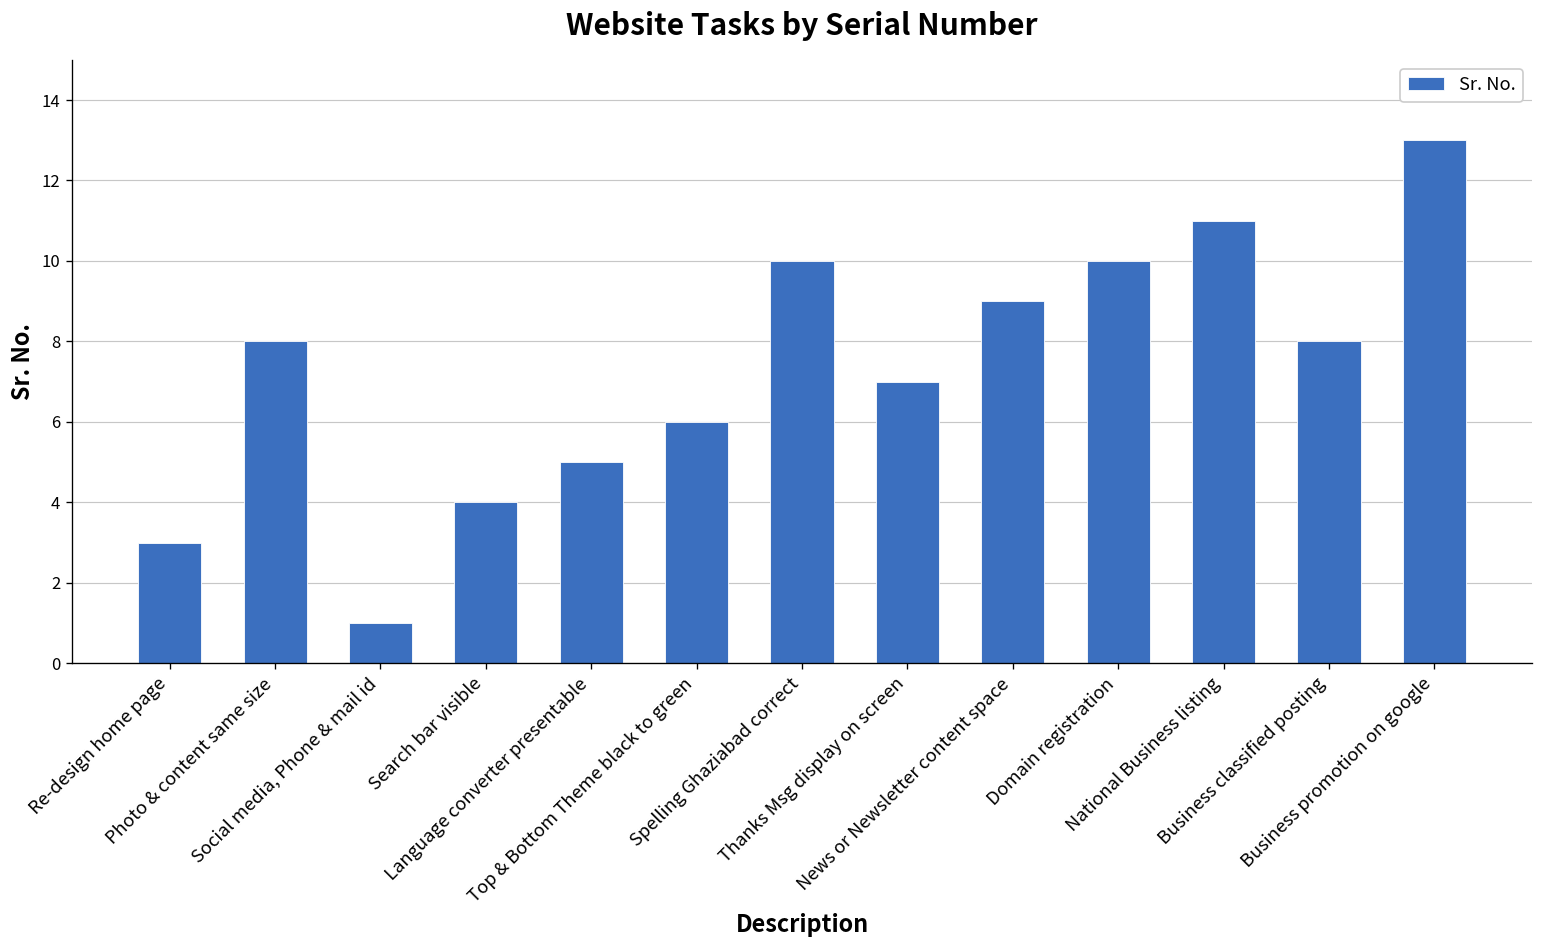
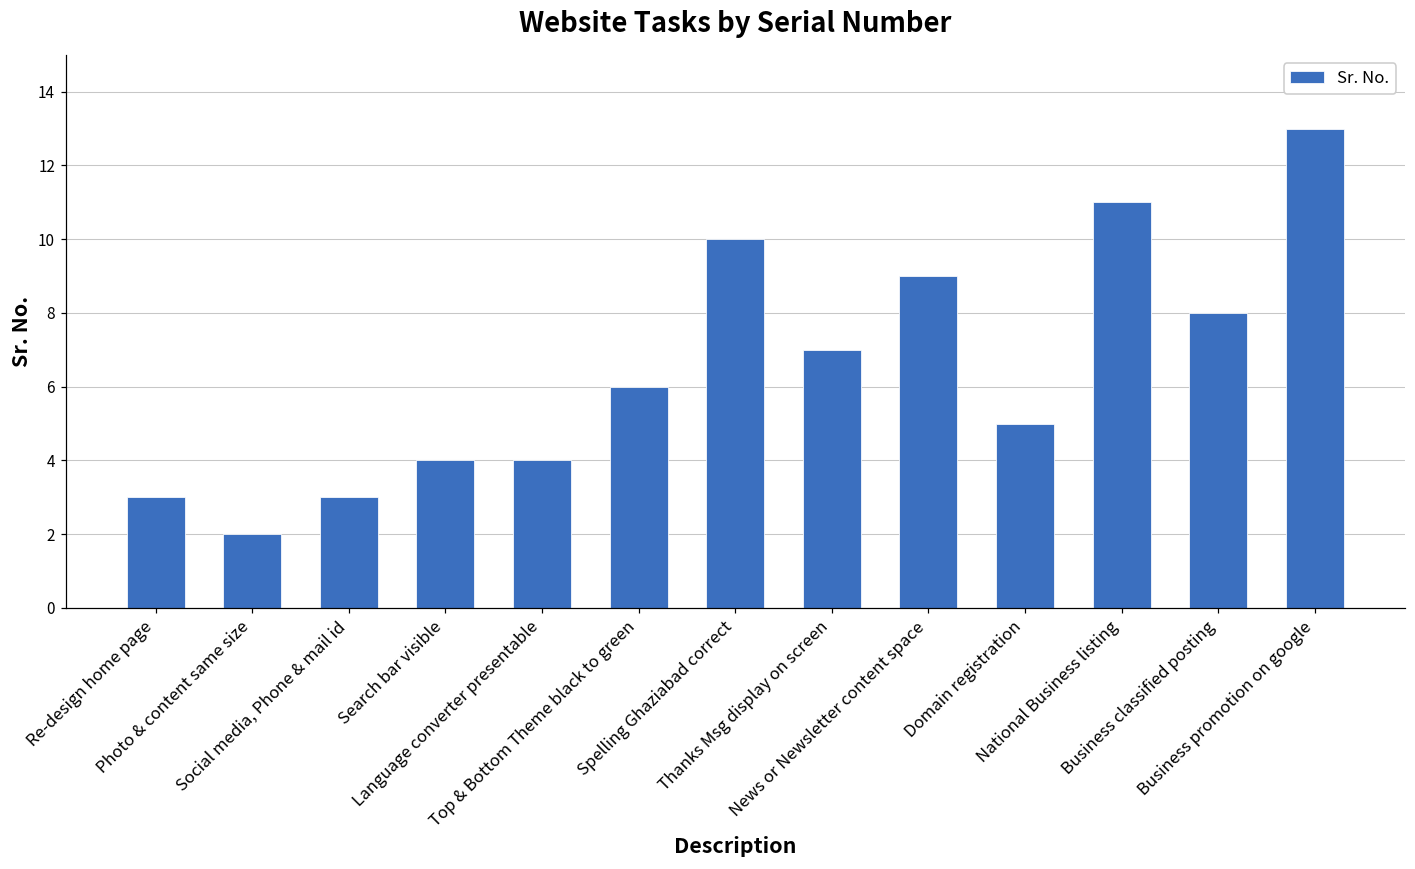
  {
    "Re-design home page": 3,
-   "Photo & content same size": 8,
-   "Social media, Phone & mail id": 1,
+   "Photo & content same size": 2,
+   "Social media, Phone & mail id": 3,
    "Search bar visible": 4,
-   "Language converter presentable": 5,
+   "Language converter presentable": 4,
    "Top & Bottom Theme black to green": 6,
    "Spelling Ghaziabad correct": 10,
    "Thanks Msg display on screen": 7,
    "News or Newsletter content space": 9,
-   "Domain registration": 10,
+   "Domain registration": 5,
    "National Business listing": 11,
    "Business classified posting": 8,
    "Business promotion on google": 13
  }
